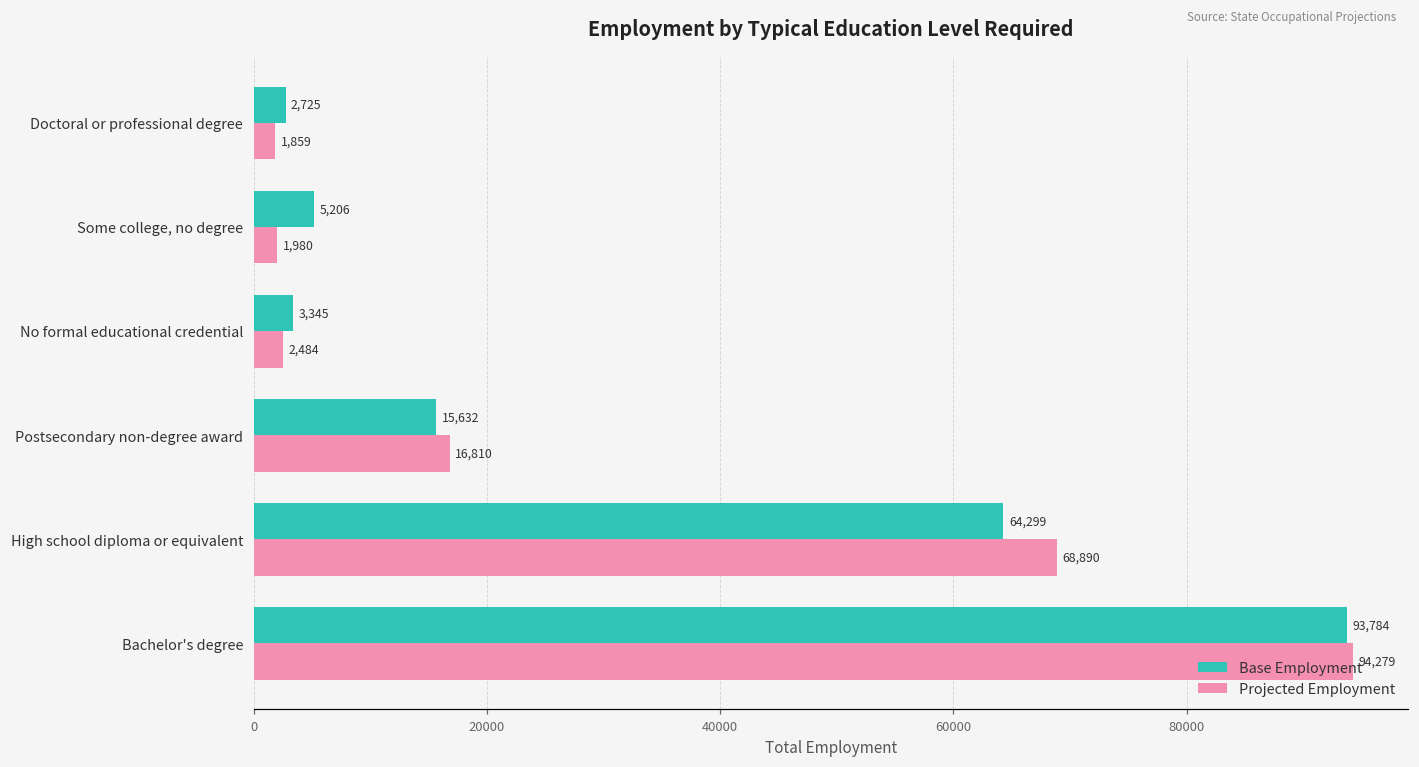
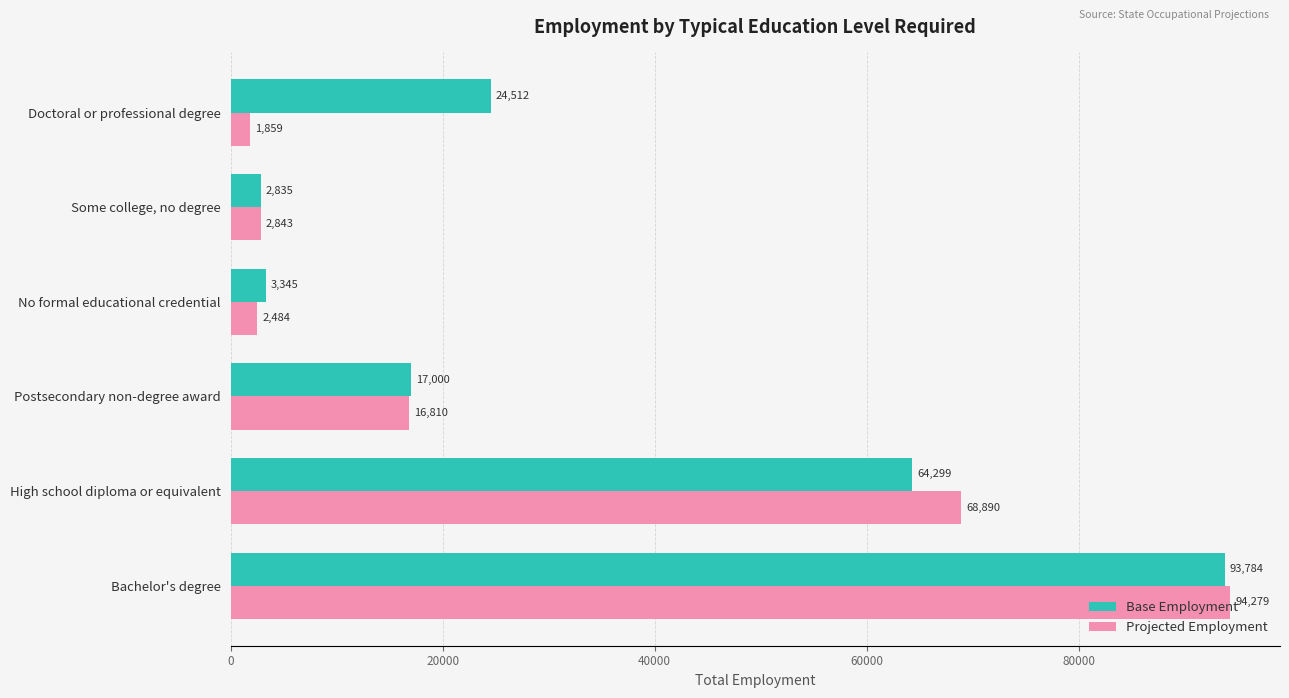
  {
    "Base Employment": {
-     "Doctoral or professional degree": "2,725",
-     "Some college, no degree": "5,206",
+     "Doctoral or professional degree": "24,512",
+     "Some college, no degree": "2,835",
      "No formal educational credential": "3,345",
-     "Postsecondary non-degree award": "15,632",
+     "Postsecondary non-degree award": "17,000",
      "High school diploma or equivalent": "64,299",
      "Bachelor's degree": "93,784"
    },
    "Projected Employment": {
      "Doctoral or professional degree": "1,859",
-     "Some college, no degree": "1,980",
+     "Some college, no degree": "2,843",
      "No formal educational credential": "2,484",
      "Postsecondary non-degree award": "16,810",
      "High school diploma or equivalent": "68,890",
      "Bachelor's degree": "94,279"
    }
  }
